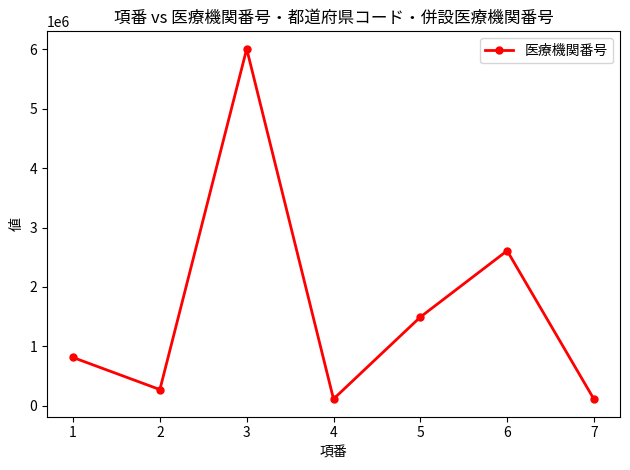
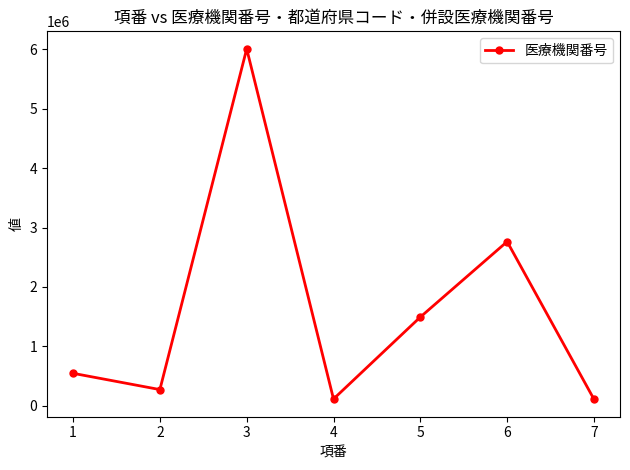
  {
-   "1": 800000,
+   "1": 500000,
    "2": 300000,
    "3": 6000000,
    "4": 100000,
    "5": 1500000,
-   "6": 2600000,
+   "6": 2800000,
    "7": 100000
  }
